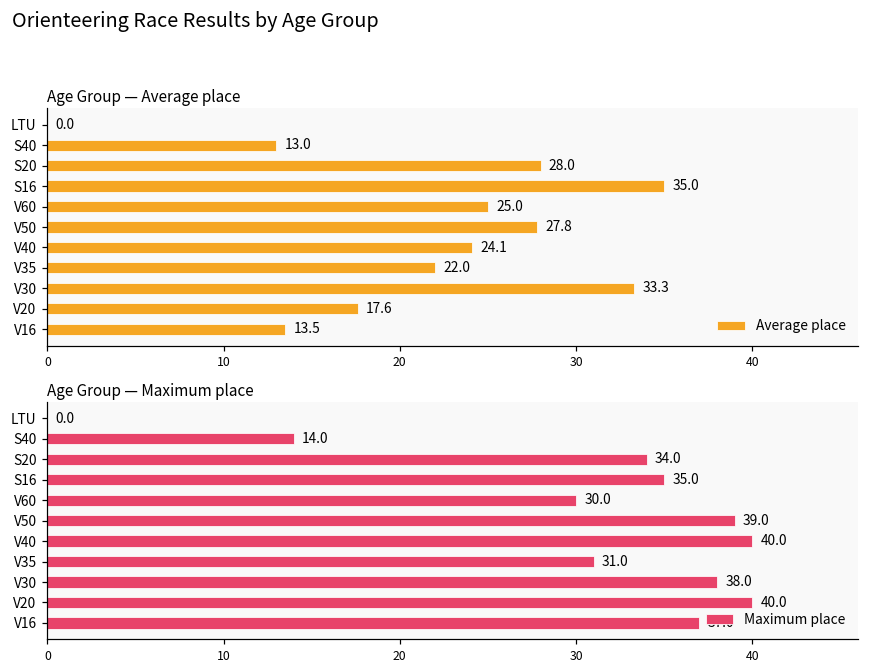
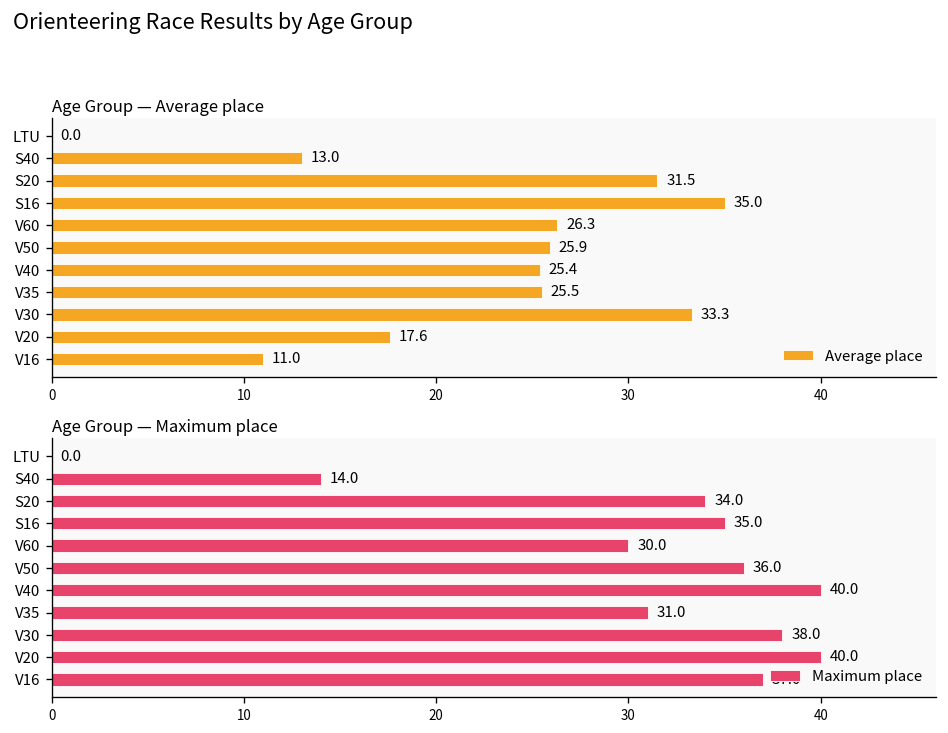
  {
    "Age Group — Average place": {
      "LTU": 0.0,
      "S40": 13.0,
-     "S20": 28.0,
+     "S20": 31.5,
      "S16": 35.0,
-     "V60": 25.0,
-     "V50": 27.8,
-     "V40": 24.1,
-     "V35": 22.0,
+     "V60": 26.3,
+     "V50": 25.9,
+     "V40": 25.4,
+     "V35": 25.5,
      "V30": 33.3,
      "V20": 17.6,
-     "V16": 13.5
+     "V16": 11.0
    },
    "Age Group — Maximum place": {
      "LTU": 0.0,
      "S40": 14.0,
      "S20": 34.0,
      "S16": 35.0,
      "V60": 30.0,
-     "V50": 39.0,
+     "V50": 36.0,
      "V40": 40.0,
      "V35": 31.0,
      "V30": 38.0,
      "V20": 40.0,
      "V16": 37.0
    }
  }
